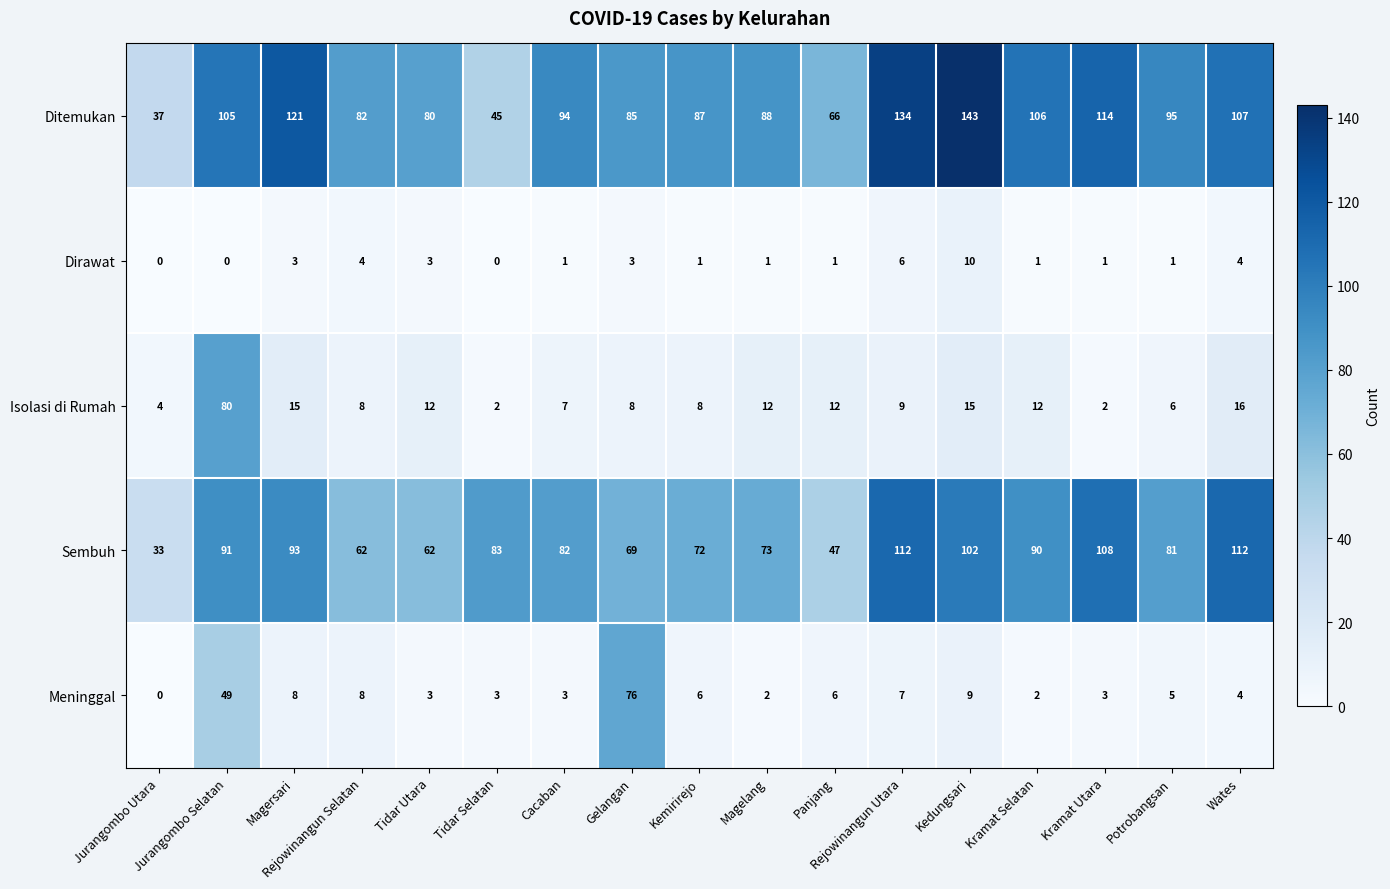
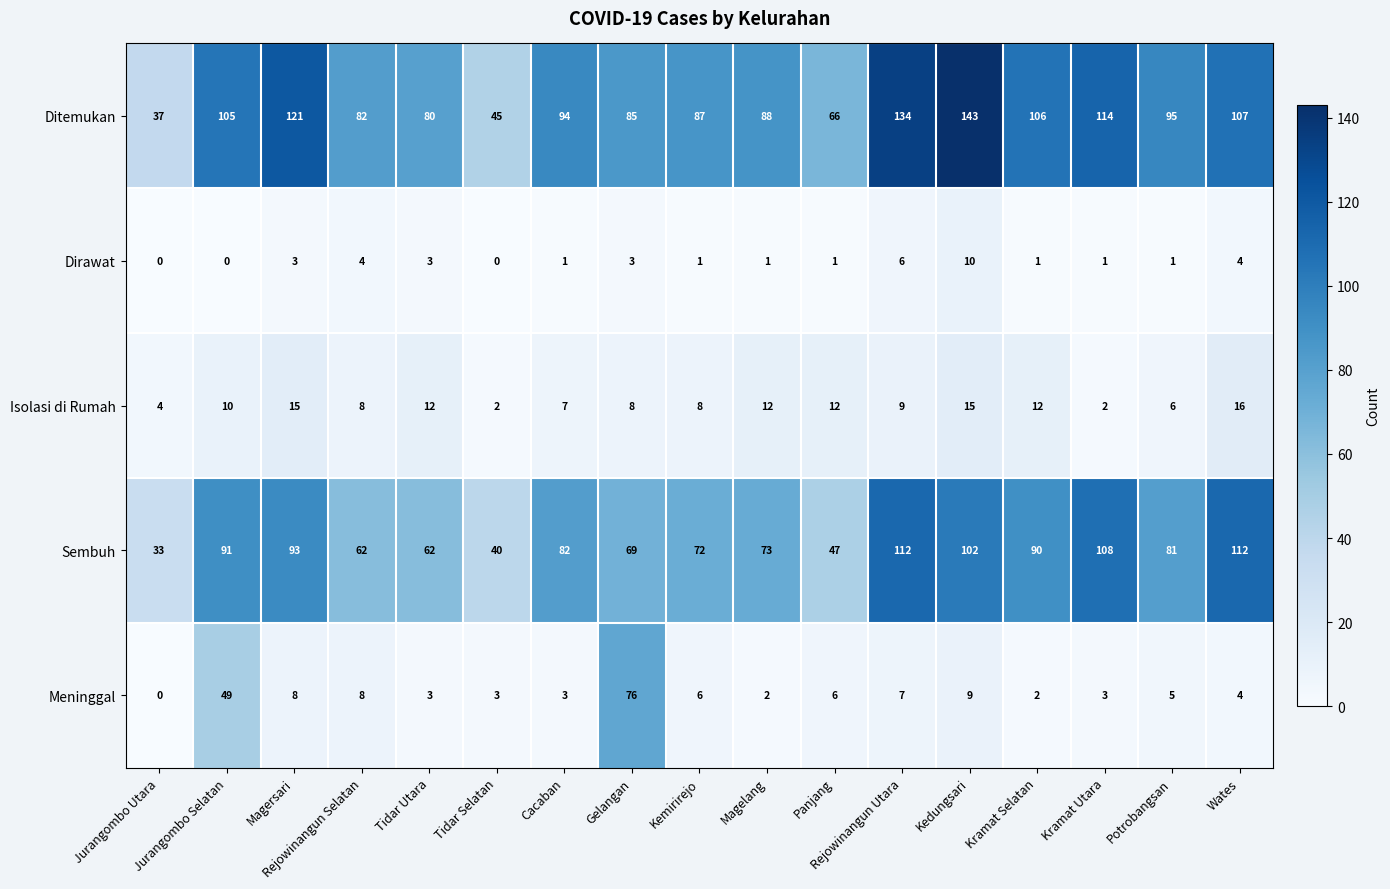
  {
    "Ditemukan": {
      "Jurangombo Utara": 37,
      "Jurangombo Selatan": 105,
      "Magersari": 121,
      "Rejowinangun Selatan": 82,
      "Tidar Utara": 80,
      "Tidar Selatan": 45,
      "Cacaban": 94,
      "Gelangan": 85,
      "Kemirirejo": 87,
      "Magelang": 88,
      "Panjang": 66,
      "Rejowinangun Utara": 134,
      "Kedungsari": 143,
      "Kramat Selatan": 106,
      "Kramat Utara": 114,
      "Potrobangsan": 95,
      "Wates": 107
    },
    "Dirawat": {
      "Jurangombo Utara": 0,
      "Jurangombo Selatan": 0,
      "Magersari": 3,
      "Rejowinangun Selatan": 4,
      "Tidar Utara": 3,
      "Tidar Selatan": 0,
      "Cacaban": 1,
      "Gelangan": 3,
      "Kemirirejo": 1,
      "Magelang": 1,
      "Panjang": 1,
      "Rejowinangun Utara": 6,
      "Kedungsari": 10,
      "Kramat Selatan": 1,
      "Kramat Utara": 1,
      "Potrobangsan": 1,
      "Wates": 4
    },
    "Isolasi di Rumah": {
      "Jurangombo Utara": 4,
-     "Jurangombo Selatan": 80,
+     "Jurangombo Selatan": 10,
      "Magersari": 15,
      "Rejowinangun Selatan": 8,
      "Tidar Utara": 12,
      "Tidar Selatan": 2,
      "Cacaban": 7,
      "Gelangan": 8,
      "Kemirirejo": 8,
      "Magelang": 12,
      "Panjang": 12,
      "Rejowinangun Utara": 9,
      "Kedungsari": 15,
      "Kramat Selatan": 12,
      "Kramat Utara": 2,
      "Potrobangsan": 6,
      "Wates": 16
    },
    "Sembuh": {
      "Jurangombo Utara": 33,
      "Jurangombo Selatan": 91,
      "Magersari": 93,
      "Rejowinangun Selatan": 62,
      "Tidar Utara": 62,
-     "Tidar Selatan": 83,
+     "Tidar Selatan": 40,
      "Cacaban": 82,
      "Gelangan": 69,
      "Kemirirejo": 72,
      "Magelang": 73,
      "Panjang": 47,
      "Rejowinangun Utara": 112,
      "Kedungsari": 102,
      "Kramat Selatan": 90,
      "Kramat Utara": 108,
      "Potrobangsan": 81,
      "Wates": 112
    },
    "Meninggal": {
      "Jurangombo Utara": 0,
      "Jurangombo Selatan": 49,
      "Magersari": 8,
      "Rejowinangun Selatan": 8,
      "Tidar Utara": 3,
      "Tidar Selatan": 3,
      "Cacaban": 3,
      "Gelangan": 76,
      "Kemirirejo": 6,
      "Magelang": 2,
      "Panjang": 6,
      "Rejowinangun Utara": 7,
      "Kedungsari": 9,
      "Kramat Selatan": 2,
      "Kramat Utara": 3,
      "Potrobangsan": 5,
      "Wates": 4
    }
  }
